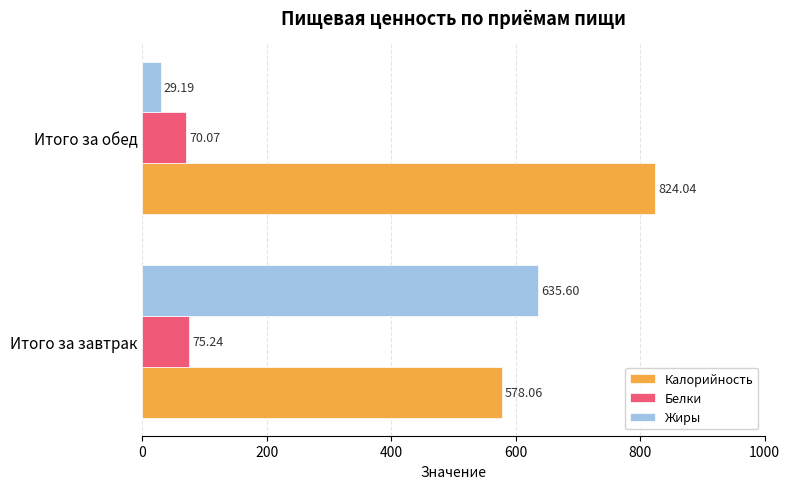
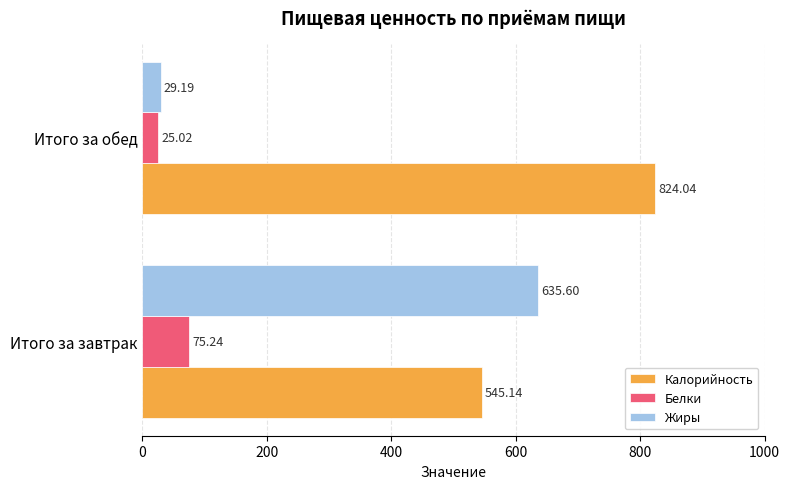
  {
    "Калорийность": {
      "Итого за обед": 824.04,
-     "Итого за завтрак": 578.06
+     "Итого за завтрак": 545.14
    },
    "Белки": {
-     "Итого за обед": 70.07,
+     "Итого за обед": 25.02,
      "Итого за завтрак": 75.24
    },
    "Жиры": {
      "Итого за обед": 29.19,
      "Итого за завтрак": 635.60
    }
  }
